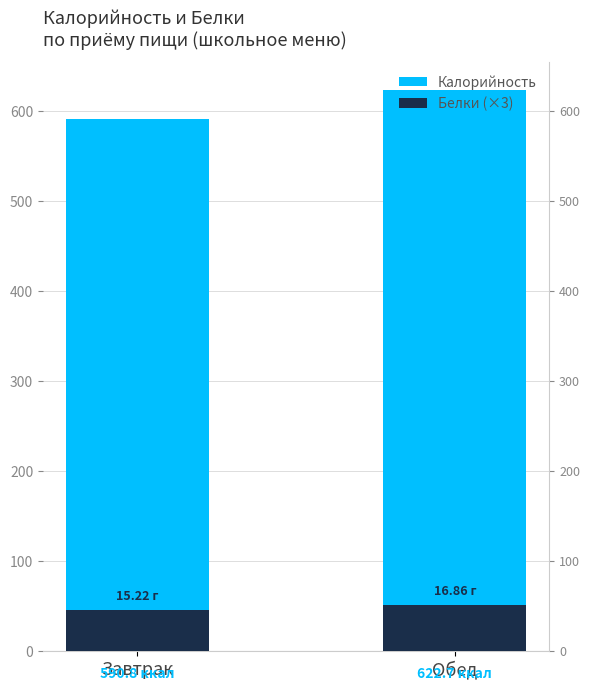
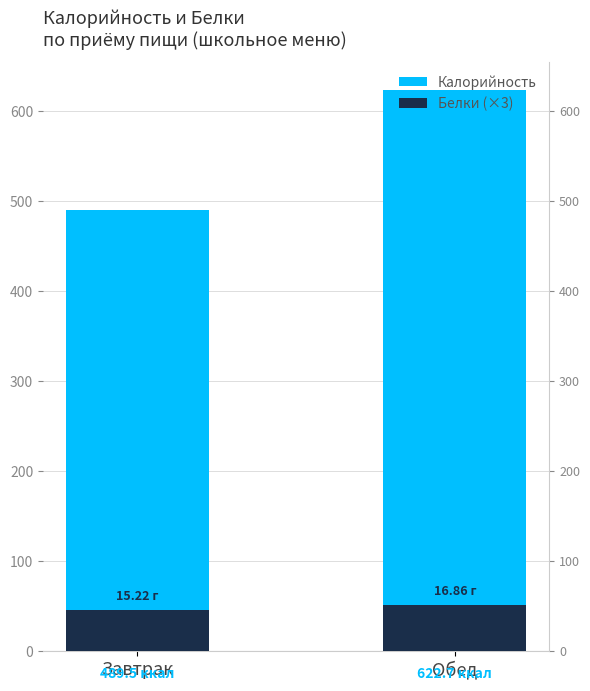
  {
    "Калорийность": {
-     "Завтрак": 590.8
+     "Завтрак": 489.5
    }
  }
